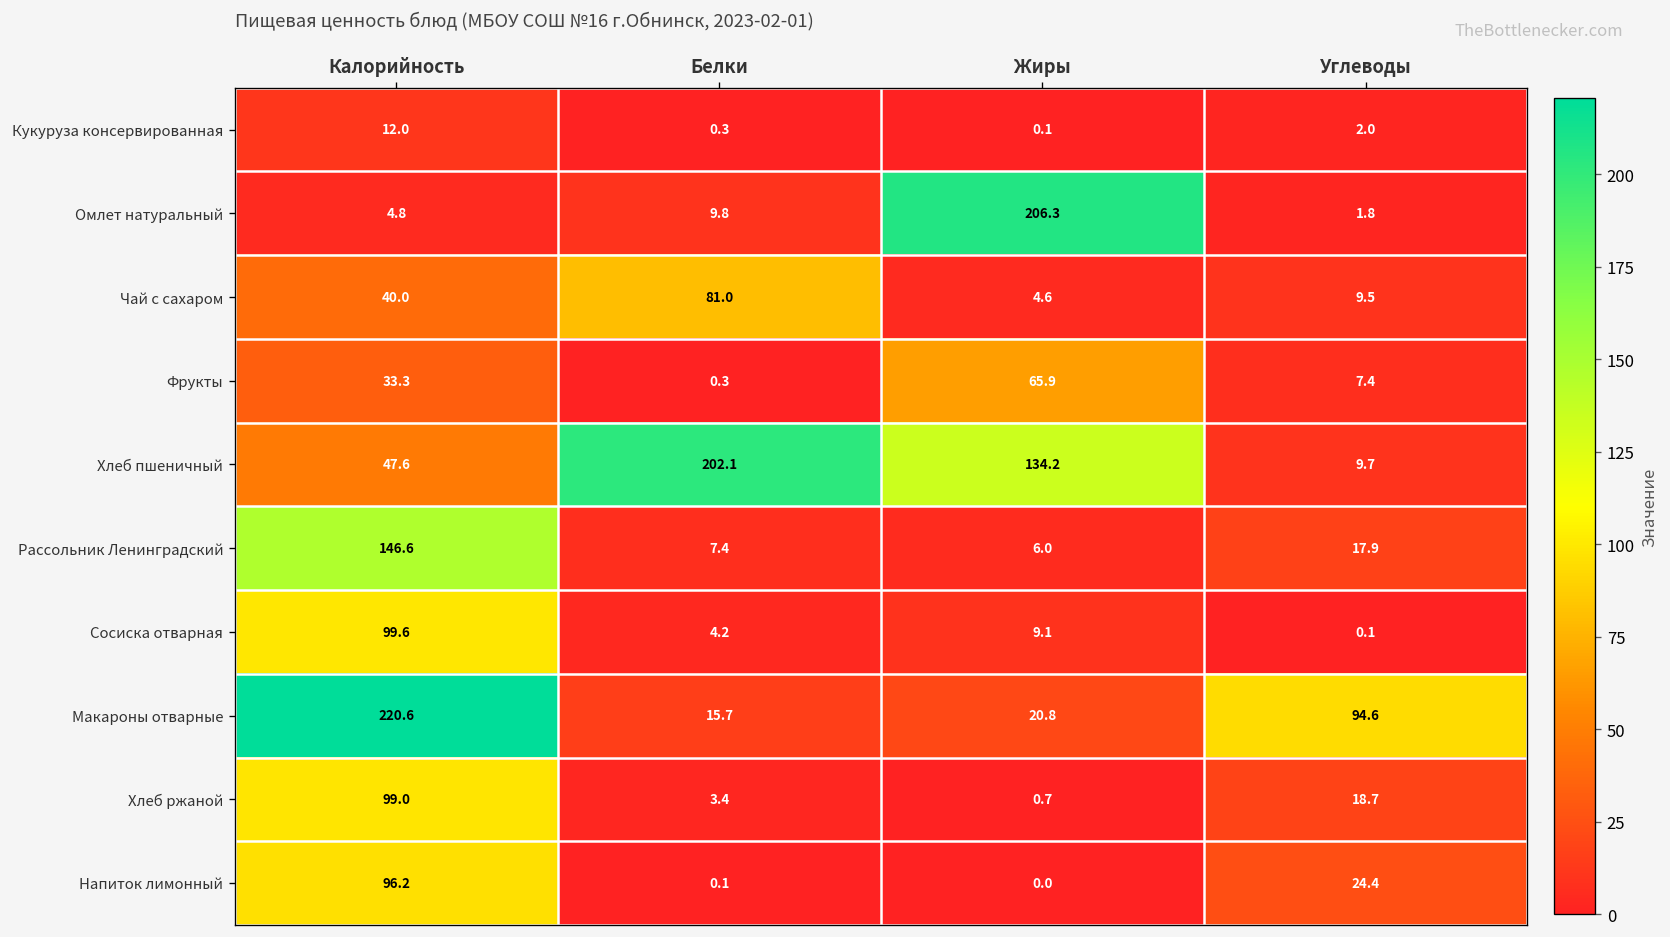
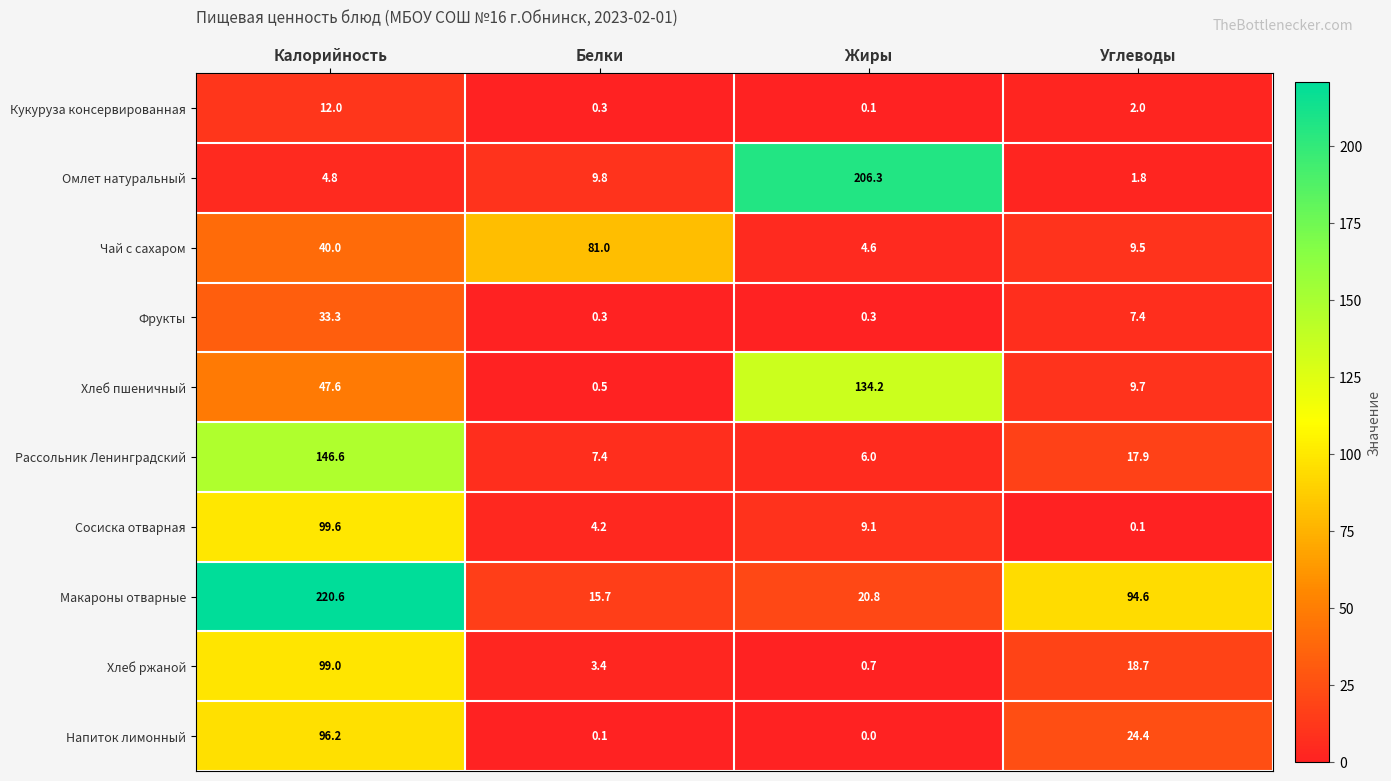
  {
    "Кукуруза консервированная": {
      "Калорийность": 12.0,
      "Белки": 0.3,
      "Жиры": 0.1,
      "Углеводы": 2.0
    },
    "Омлет натуральный": {
      "Калорийность": 4.8,
      "Белки": 9.8,
      "Жиры": 206.3,
      "Углеводы": 1.8
    },
    "Чай с сахаром": {
      "Калорийность": 40.0,
      "Белки": 81.0,
      "Жиры": 4.6,
      "Углеводы": 9.5
    },
    "Фрукты": {
      "Калорийность": 33.3,
      "Белки": 0.3,
-     "Жиры": 65.9,
+     "Жиры": 0.3,
      "Углеводы": 7.4
    },
    "Хлеб пшеничный": {
      "Калорийность": 47.6,
-     "Белки": 202.1,
+     "Белки": 0.5,
      "Жиры": 134.2,
      "Углеводы": 9.7
    },
    "Рассольник Ленинградский": {
      "Калорийность": 146.6,
      "Белки": 7.4,
      "Жиры": 6.0,
      "Углеводы": 17.9
    },
    "Сосиска отварная": {
      "Калорийность": 99.6,
      "Белки": 4.2,
      "Жиры": 9.1,
      "Углеводы": 0.1
    },
    "Макароны отварные": {
      "Калорийность": 220.6,
      "Белки": 15.7,
      "Жиры": 20.8,
      "Углеводы": 94.6
    },
    "Хлеб ржаной": {
      "Калорийность": 99.0,
      "Белки": 3.4,
      "Жиры": 0.7,
      "Углеводы": 18.7
    },
    "Напиток лимонный": {
      "Калорийность": 96.2,
      "Белки": 0.1,
      "Жиры": 0.0,
      "Углеводы": 24.4
    }
  }
